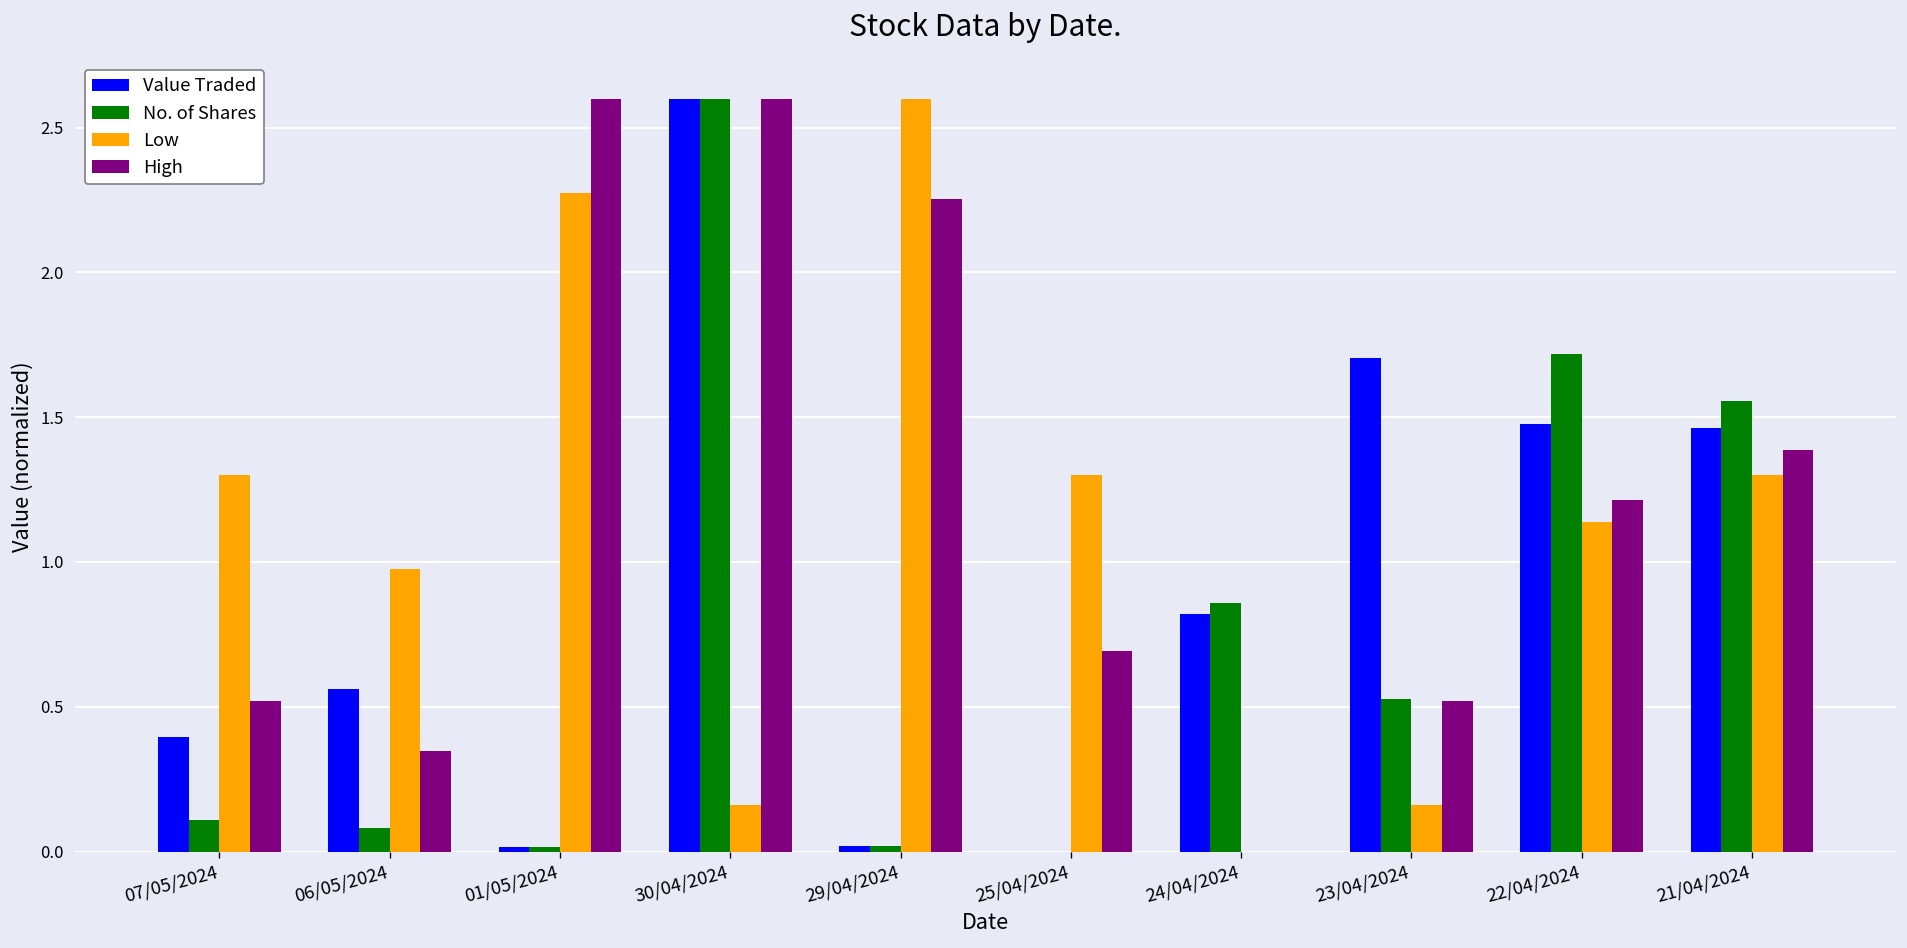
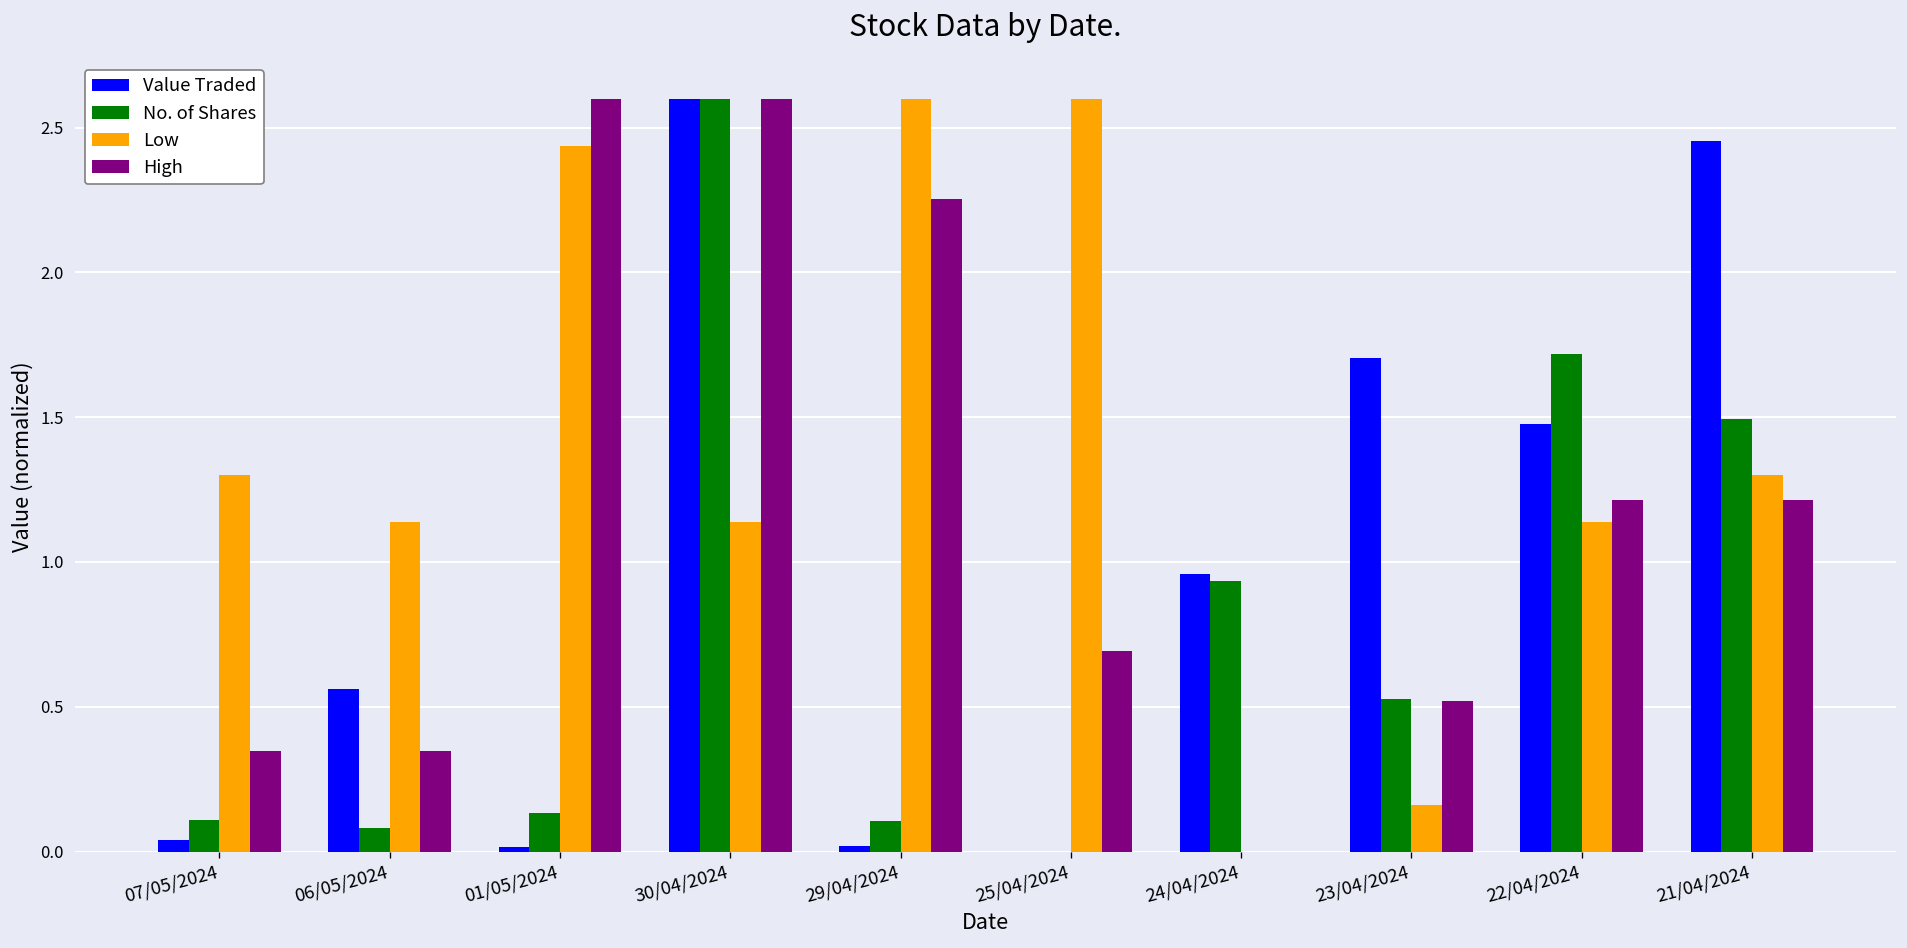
  {
    "Value Traded": {
-     "07/05/2024": 0.40,
+     "07/05/2024": 0.04,
      "06/05/2024": 0.56,
      "01/05/2024": 0.02,
      "30/04/2024": 2.60,
      "29/04/2024": 0.02,
      "25/04/2024": 0.00,
-     "24/04/2024": 0.82,
+     "24/04/2024": 0.96,
      "23/04/2024": 1.71,
      "22/04/2024": 1.48,
-     "21/04/2024": 1.46
+     "21/04/2024": 2.45
    },
    "No. of Shares": {
      "07/05/2024": 0.11,
      "06/05/2024": 0.08,
-     "01/05/2024": 0.02,
+     "01/05/2024": 0.13,
      "30/04/2024": 2.60,
-     "29/04/2024": 0.02,
+     "29/04/2024": 0.10,
      "25/04/2024": 0.00,
-     "24/04/2024": 0.86,
+     "24/04/2024": 0.93,
      "23/04/2024": 0.53,
      "22/04/2024": 1.72,
-     "21/04/2024": 1.55
+     "21/04/2024": 1.49
    },
    "Low": {
      "07/05/2024": 1.30,
-     "06/05/2024": 0.98,
-     "01/05/2024": 2.28,
-     "30/04/2024": 0.16,
+     "06/05/2024": 1.14,
+     "01/05/2024": 2.44,
+     "30/04/2024": 1.14,
      "29/04/2024": 2.60,
-     "25/04/2024": 1.30,
+     "25/04/2024": 2.60,
      "24/04/2024": 0.00,
      "23/04/2024": 0.16,
      "22/04/2024": 1.14,
      "21/04/2024": 1.30
    },
    "High": {
-     "07/05/2024": 0.52,
+     "07/05/2024": 0.35,
      "06/05/2024": 0.35,
      "01/05/2024": 2.60,
      "30/04/2024": 2.60,
      "29/04/2024": 2.25,
      "25/04/2024": 0.69,
      "24/04/2024": 0.00,
      "23/04/2024": 0.52,
      "22/04/2024": 1.21,
-     "21/04/2024": 1.39
+     "21/04/2024": 1.21
    }
  }
